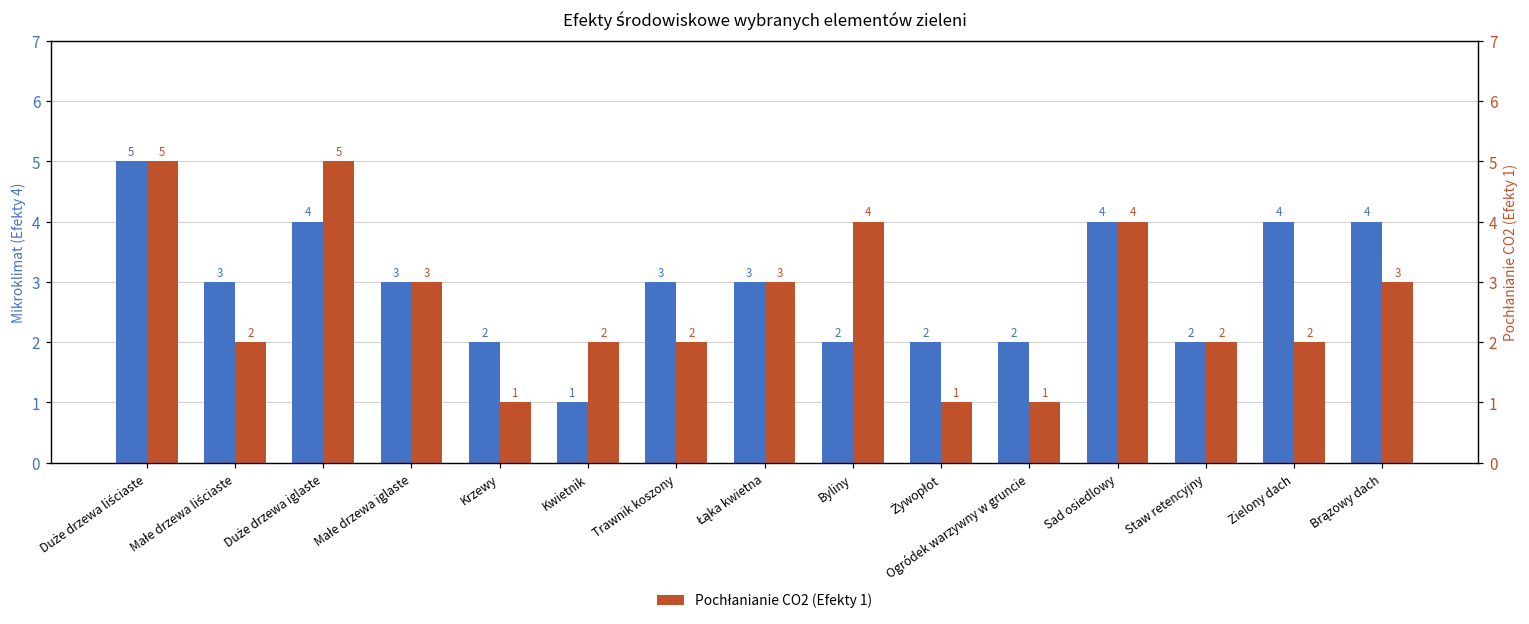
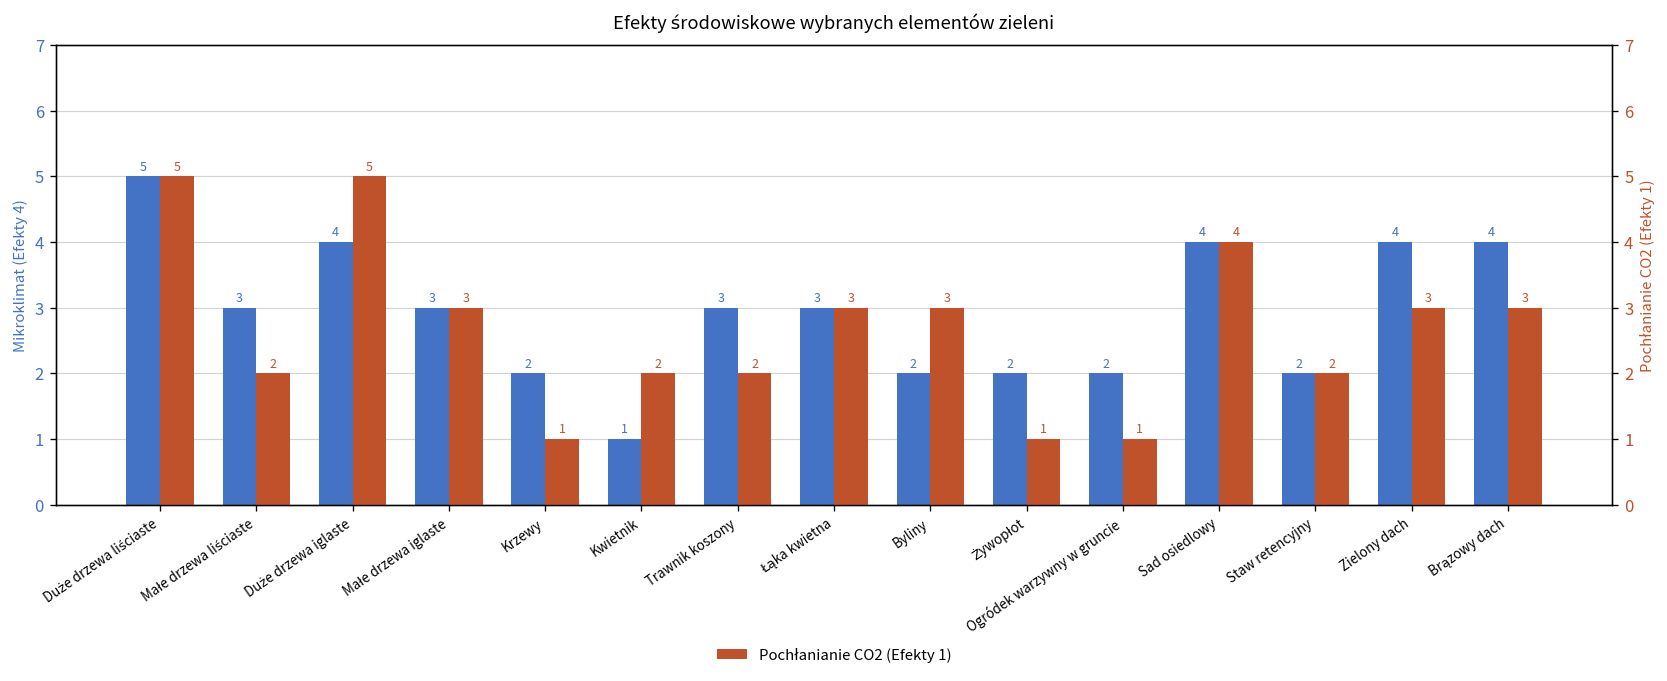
  {
    "Pochłanianie CO2 (Efekty 1)": {
      "Duże drzewa liściaste": 5,
      "Małe drzewa liściaste": 2,
      "Duże drzewa iglaste": 5,
      "Małe drzewa iglaste": 3,
      "Krzewy": 1,
      "Kwietnik": 2,
      "Trawnik koszony": 2,
      "Łąka kwietna": 3,
-     "Byliny": 4,
+     "Byliny": 3,
      "Żywopłot": 1,
      "Ogródek warzywny w gruncie": 1,
      "Sad osiedlowy": 4,
      "Staw retencyjny": 2,
-     "Zielony dach": 2,
+     "Zielony dach": 3,
      "Brązowy dach": 3
    }
  }
